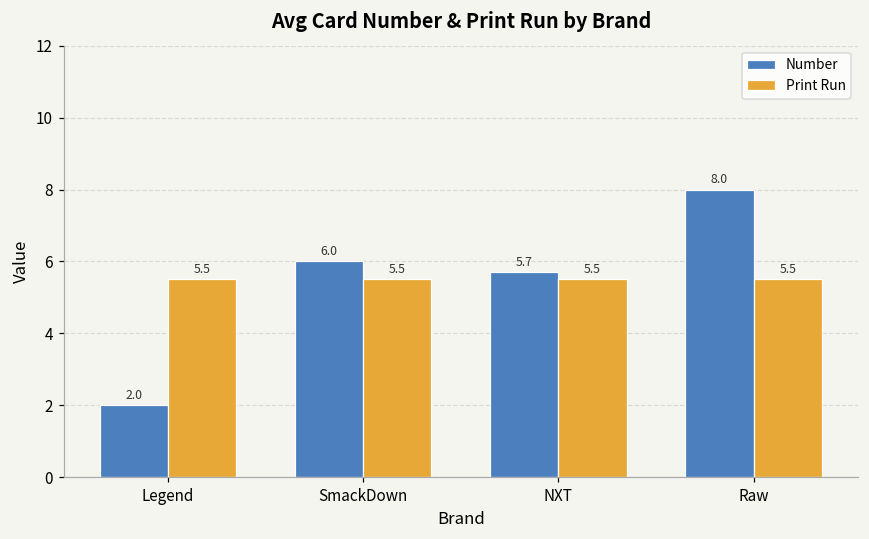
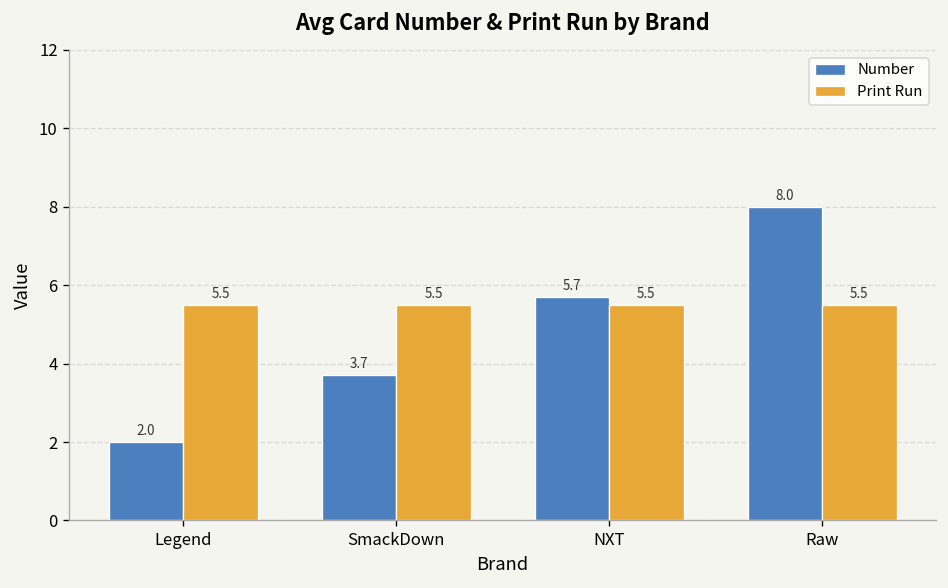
  {
    "Number": {
      "Legend": 2.0,
-     "SmackDown": 6.0,
+     "SmackDown": 3.7,
      "NXT": 5.7,
      "Raw": 8.0
    },
    "Print Run": {
      "Legend": 5.5,
      "SmackDown": 5.5,
      "NXT": 5.5,
      "Raw": 5.5
    }
  }
